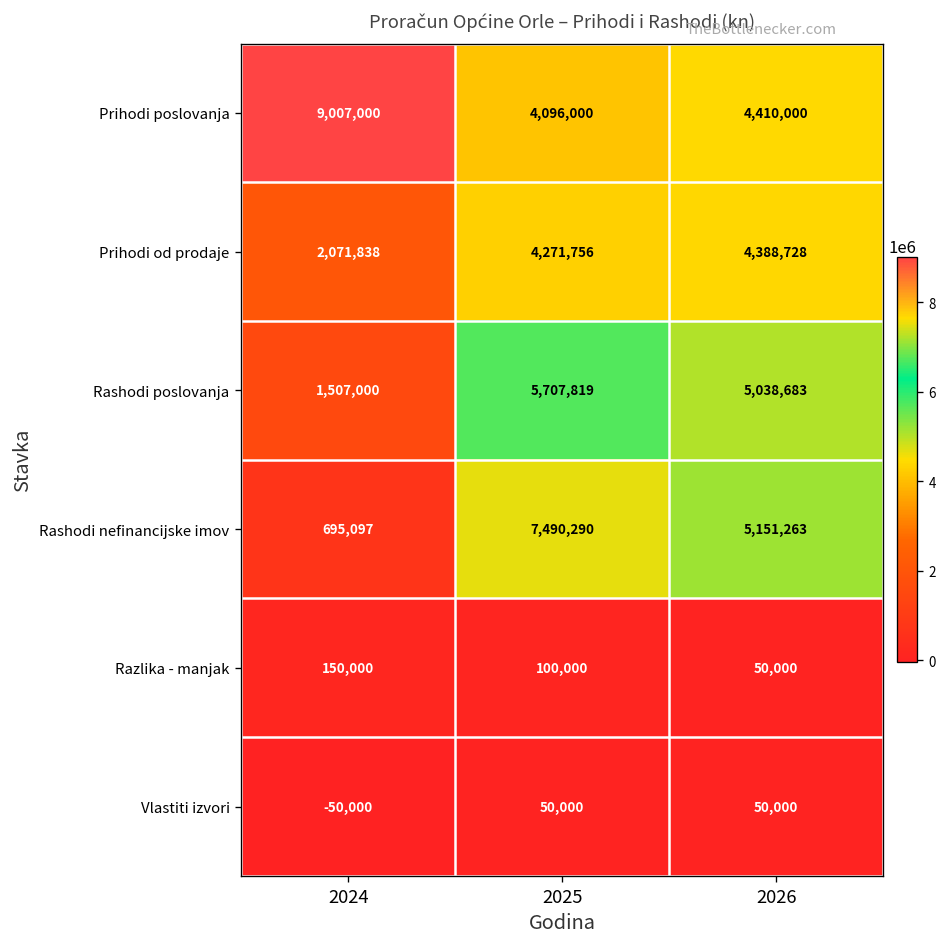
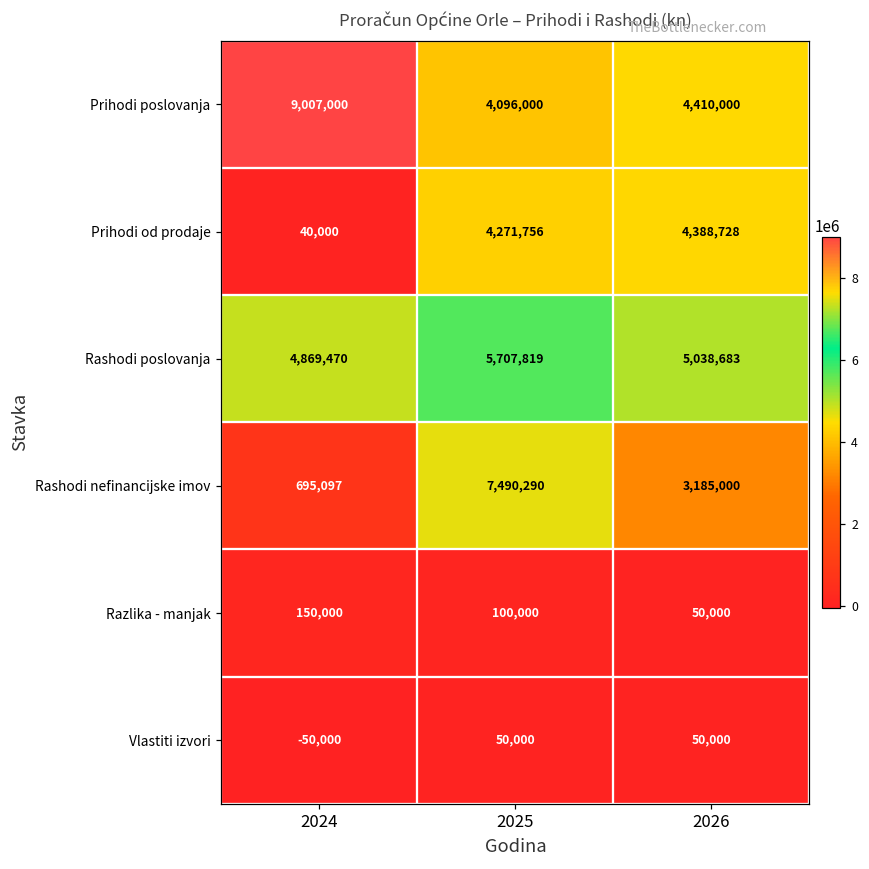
  {
    "Prihodi poslovanja": {
      "2024": "9,007,000",
      "2025": "4,096,000",
      "2026": "4,410,000"
    },
    "Prihodi od prodaje": {
-     "2024": "2,071,838",
+     "2024": "40,000",
      "2025": "4,271,756",
      "2026": "4,388,728"
    },
    "Rashodi poslovanja": {
-     "2024": "1,507,000",
+     "2024": "4,869,470",
      "2025": "5,707,819",
      "2026": "5,038,683"
    },
    "Rashodi nefinancijske imov": {
      "2024": "695,097",
      "2025": "7,490,290",
-     "2026": "5,151,263"
+     "2026": "3,185,000"
    },
    "Razlika - manjak": {
      "2024": "150,000",
      "2025": "100,000",
      "2026": "50,000"
    },
    "Vlastiti izvori": {
      "2024": "-50,000",
      "2025": "50,000",
      "2026": "50,000"
    }
  }
